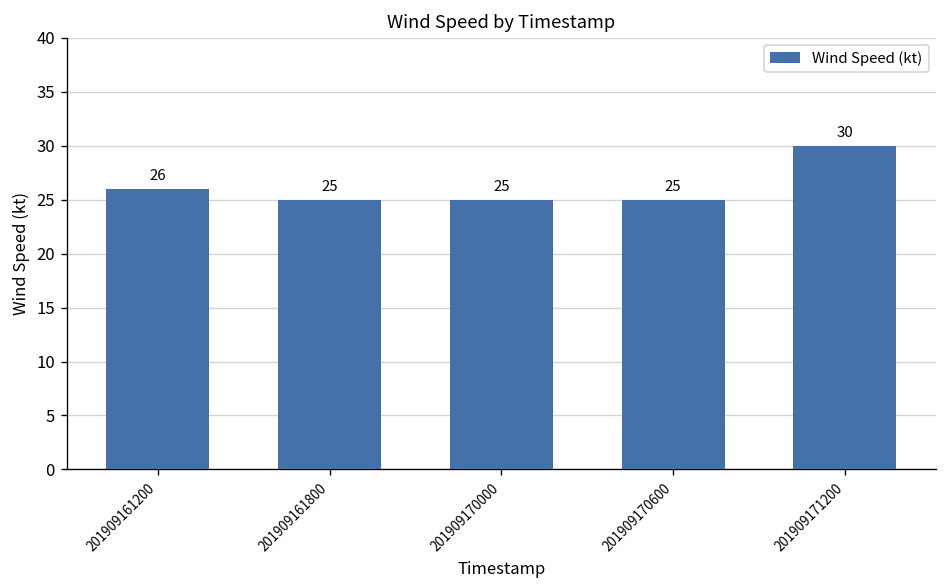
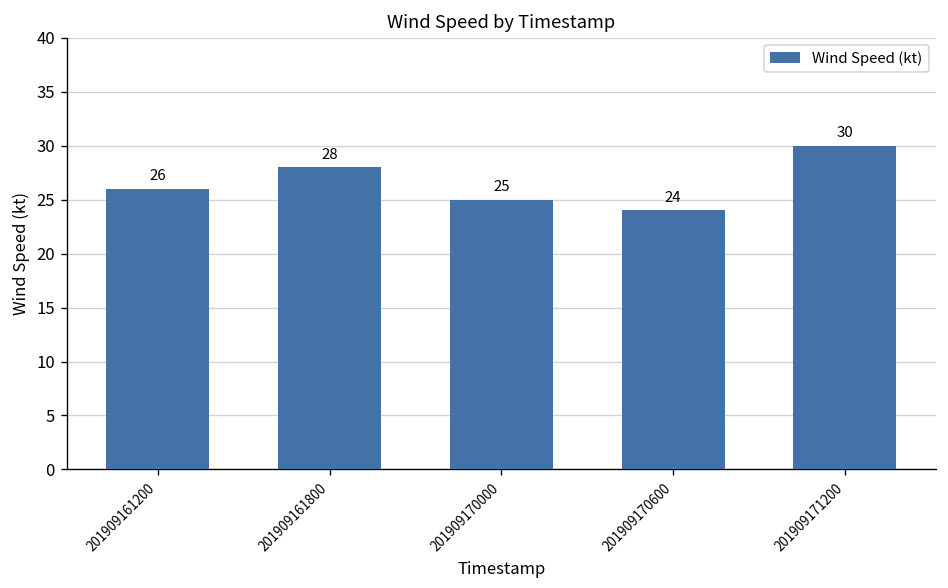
  {
    "201909161200": 26,
-   "201909161800": 25,
+   "201909161800": 28,
    "201909170000": 25,
-   "201909170600": 25,
+   "201909170600": 24,
    "201909171200": 30
  }
